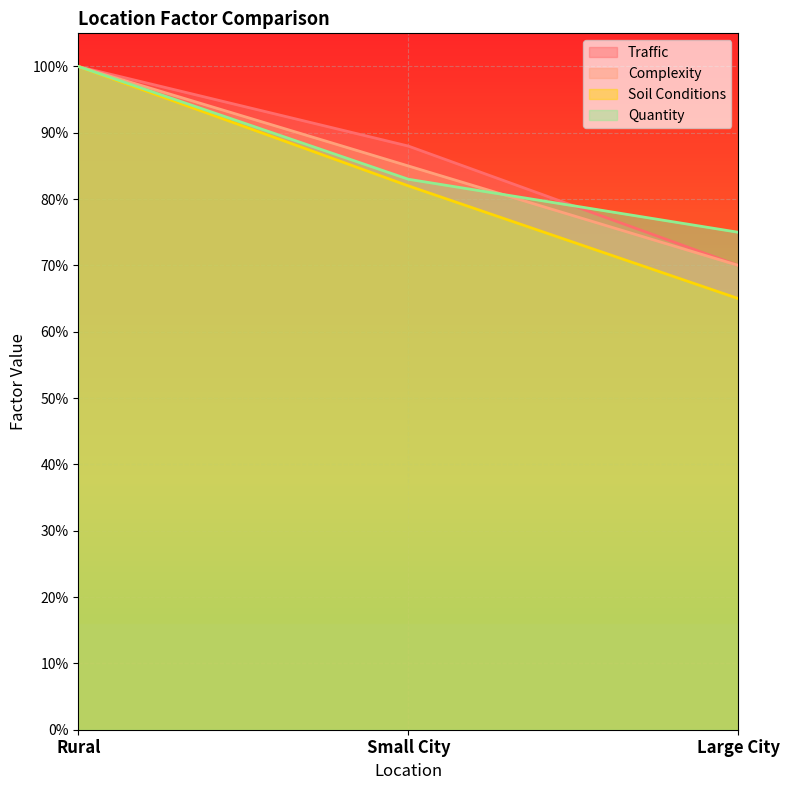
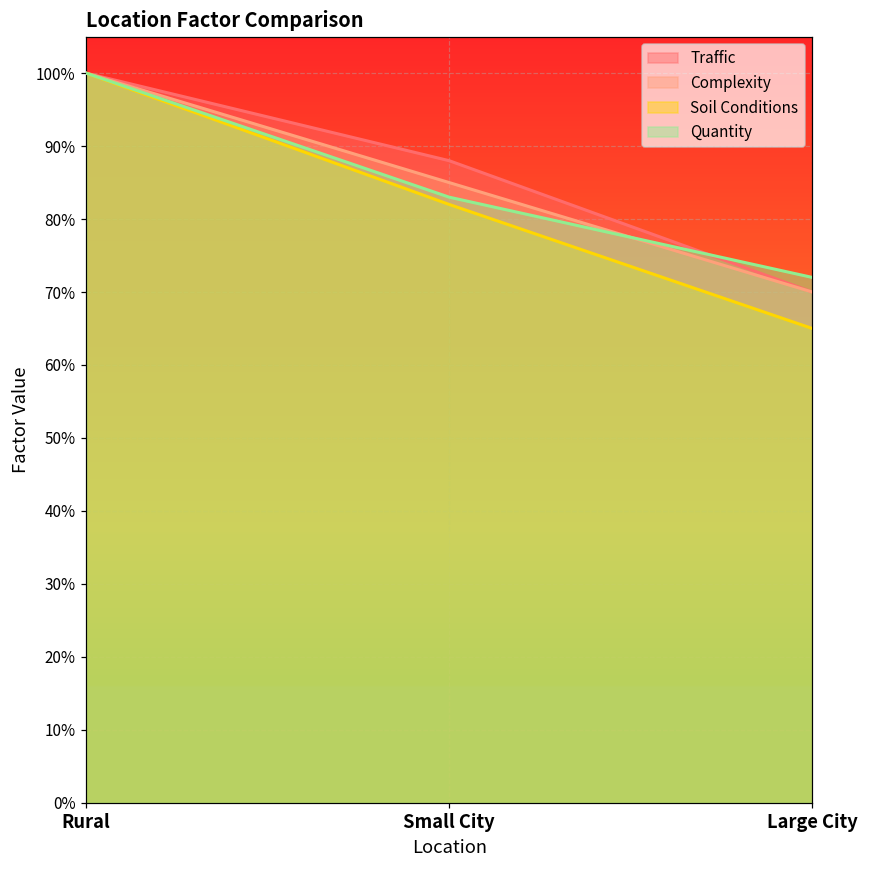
  {
    "Soil Conditions": {
      "Small City": "82%",
      "Large City": "65%"
    },
    "Quantity": {
      "Small City": "83%",
-     "Large City": "75%"
+     "Large City": "72%"
    }
  }
